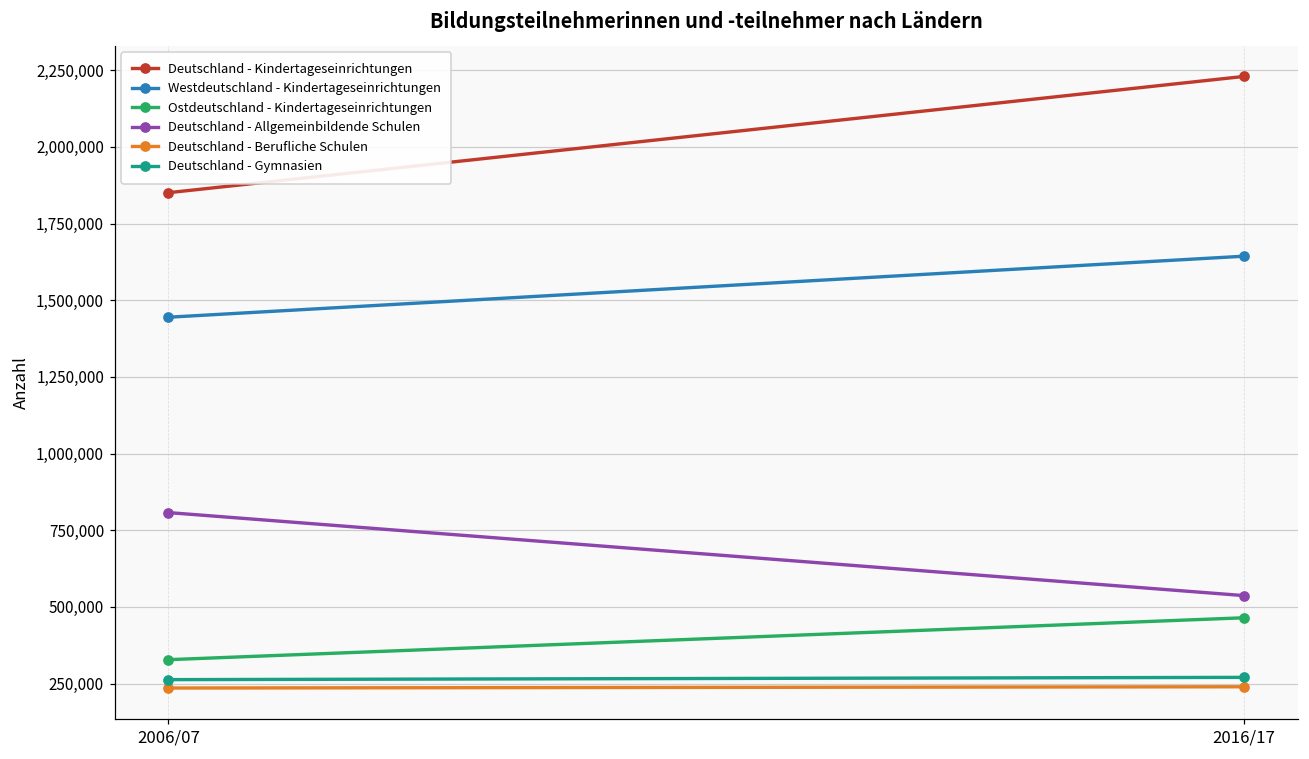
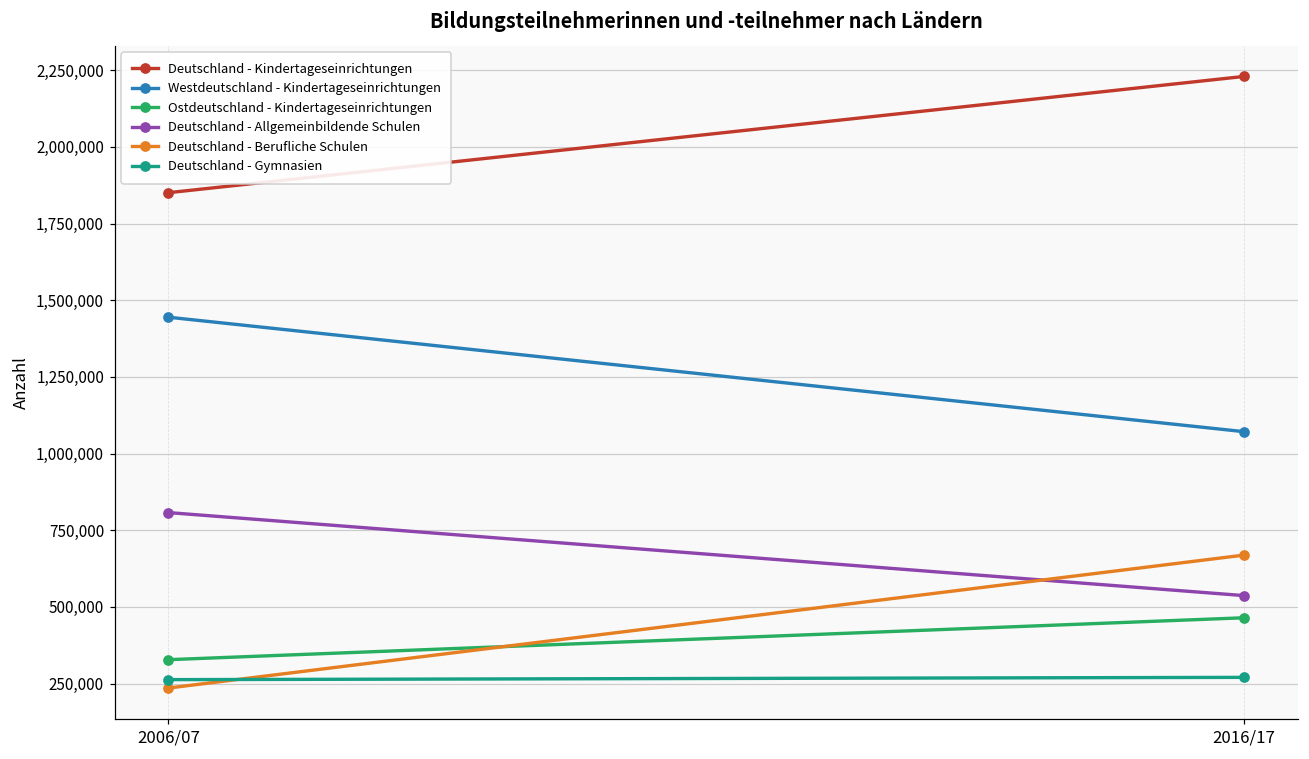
  {
    "Deutschland - Kindertageseinrichtungen": {
      "2006/07": "1,850,000",
      "2016/17": "2,230,000"
    },
    "Westdeutschland - Kindertageseinrichtungen": {
      "2006/07": "1,440,000",
-     "2016/17": "1,640,000"
+     "2016/17": "1,070,000"
    },
    "Deutschland - Allgemeinbildende Schulen": {
      "2006/07": "810,000",
      "2016/17": "540,000"
    },
    "Deutschland - Berufliche Schulen": {
      "2006/07": "240,000",
-     "2016/17": "240,000"
+     "2016/17": "670,000"
    }
  }
